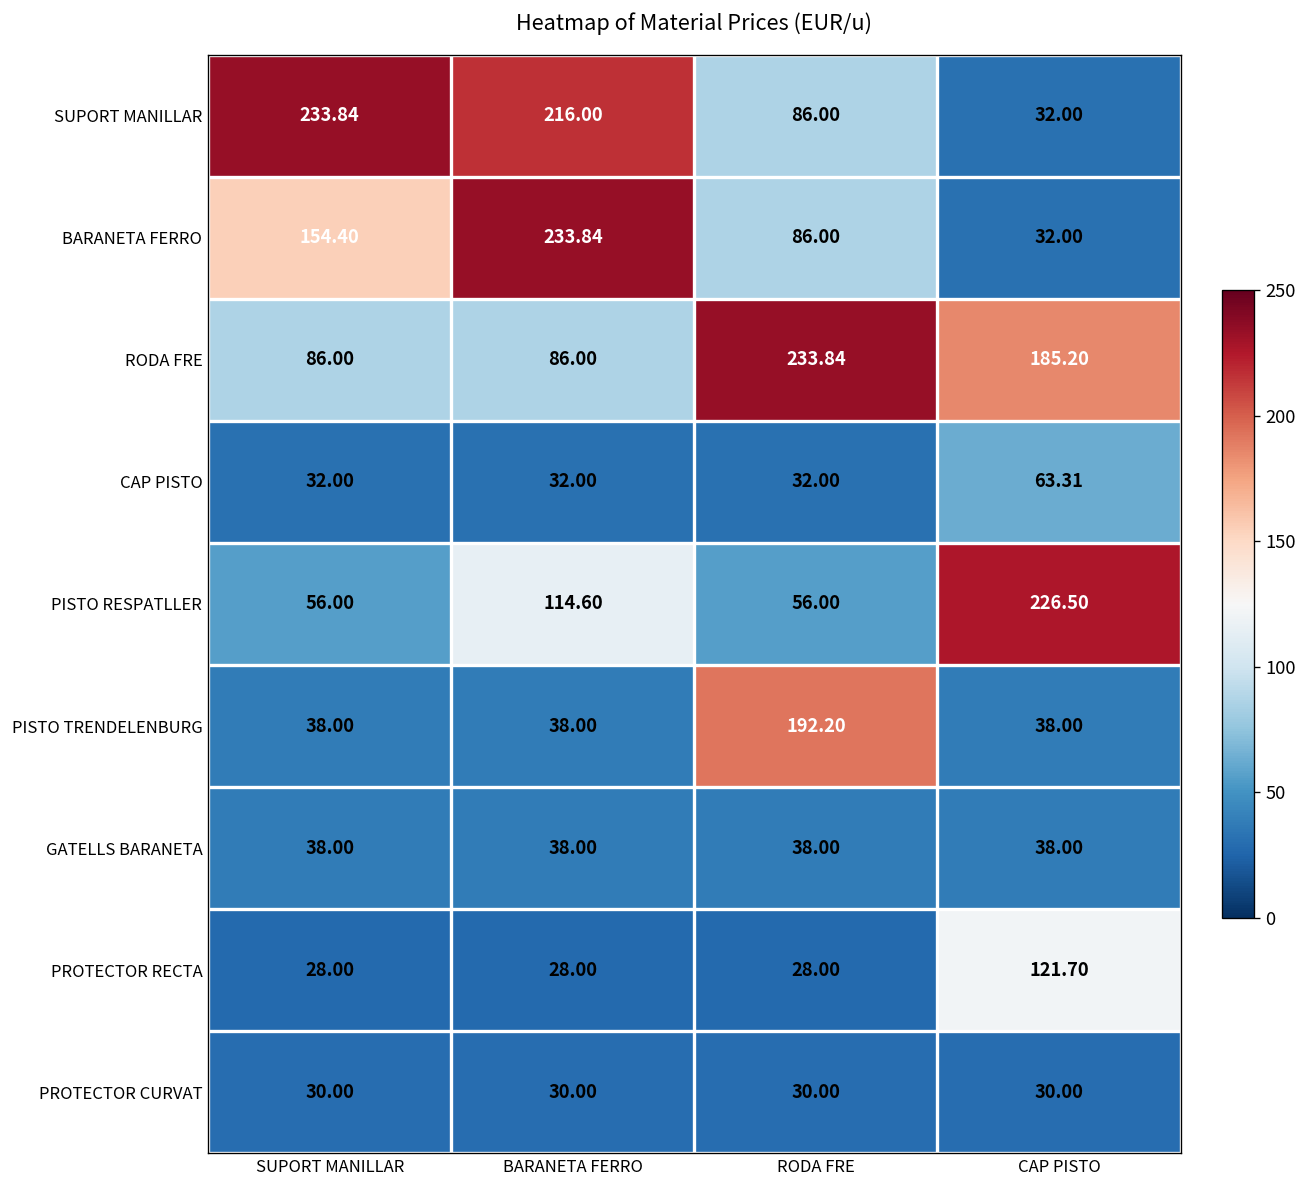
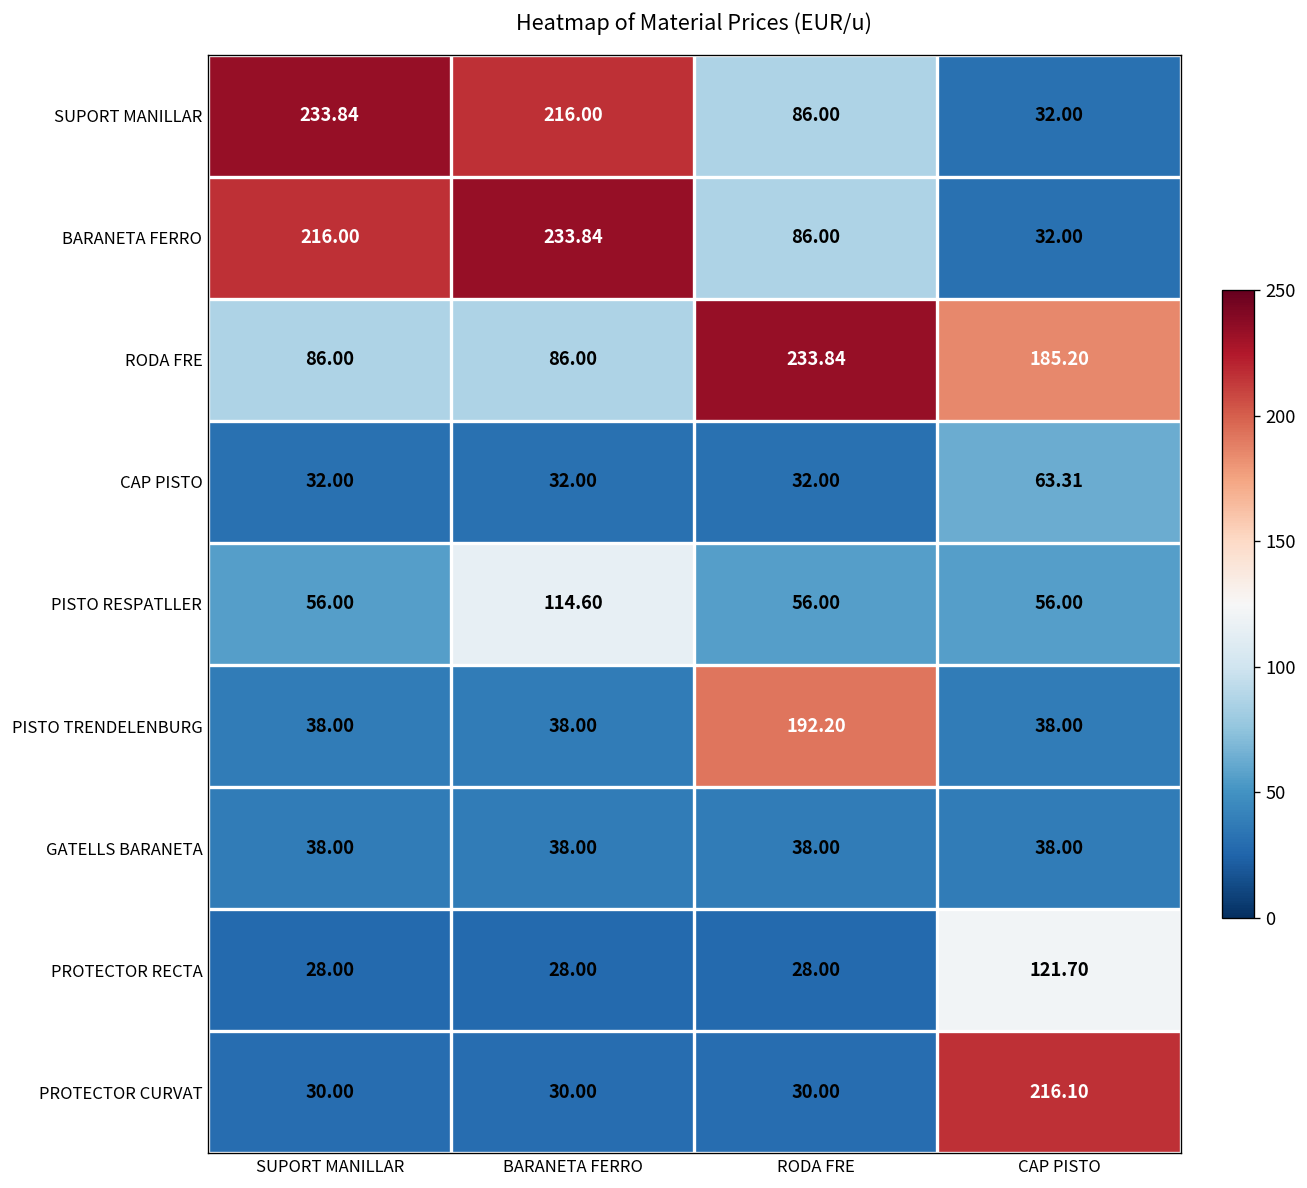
  {
    "SUPORT MANILLAR": {
      "SUPORT MANILLAR": 233.84,
      "BARANETA FERRO": 216.00,
      "RODA FRE": 86.00,
      "CAP PISTO": 32.00
    },
    "BARANETA FERRO": {
-     "SUPORT MANILLAR": 154.40,
+     "SUPORT MANILLAR": 216.00,
      "BARANETA FERRO": 233.84,
      "RODA FRE": 86.00,
      "CAP PISTO": 32.00
    },
    "RODA FRE": {
      "SUPORT MANILLAR": 86.00,
      "BARANETA FERRO": 86.00,
      "RODA FRE": 233.84,
      "CAP PISTO": 185.20
    },
    "CAP PISTO": {
      "SUPORT MANILLAR": 32.00,
      "BARANETA FERRO": 32.00,
      "RODA FRE": 32.00,
      "CAP PISTO": 63.31
    },
    "PISTO RESPATLLER": {
      "SUPORT MANILLAR": 56.00,
      "BARANETA FERRO": 114.60,
      "RODA FRE": 56.00,
-     "CAP PISTO": 226.50
+     "CAP PISTO": 56.00
    },
    "PISTO TRENDELENBURG": {
      "SUPORT MANILLAR": 38.00,
      "BARANETA FERRO": 38.00,
      "RODA FRE": 192.20,
      "CAP PISTO": 38.00
    },
    "GATELLS BARANETA": {
      "SUPORT MANILLAR": 38.00,
      "BARANETA FERRO": 38.00,
      "RODA FRE": 38.00,
      "CAP PISTO": 38.00
    },
    "PROTECTOR RECTA": {
      "SUPORT MANILLAR": 28.00,
      "BARANETA FERRO": 28.00,
      "RODA FRE": 28.00,
      "CAP PISTO": 121.70
    },
    "PROTECTOR CURVAT": {
      "SUPORT MANILLAR": 30.00,
      "BARANETA FERRO": 30.00,
      "RODA FRE": 30.00,
-     "CAP PISTO": 30.00
+     "CAP PISTO": 216.10
    }
  }
